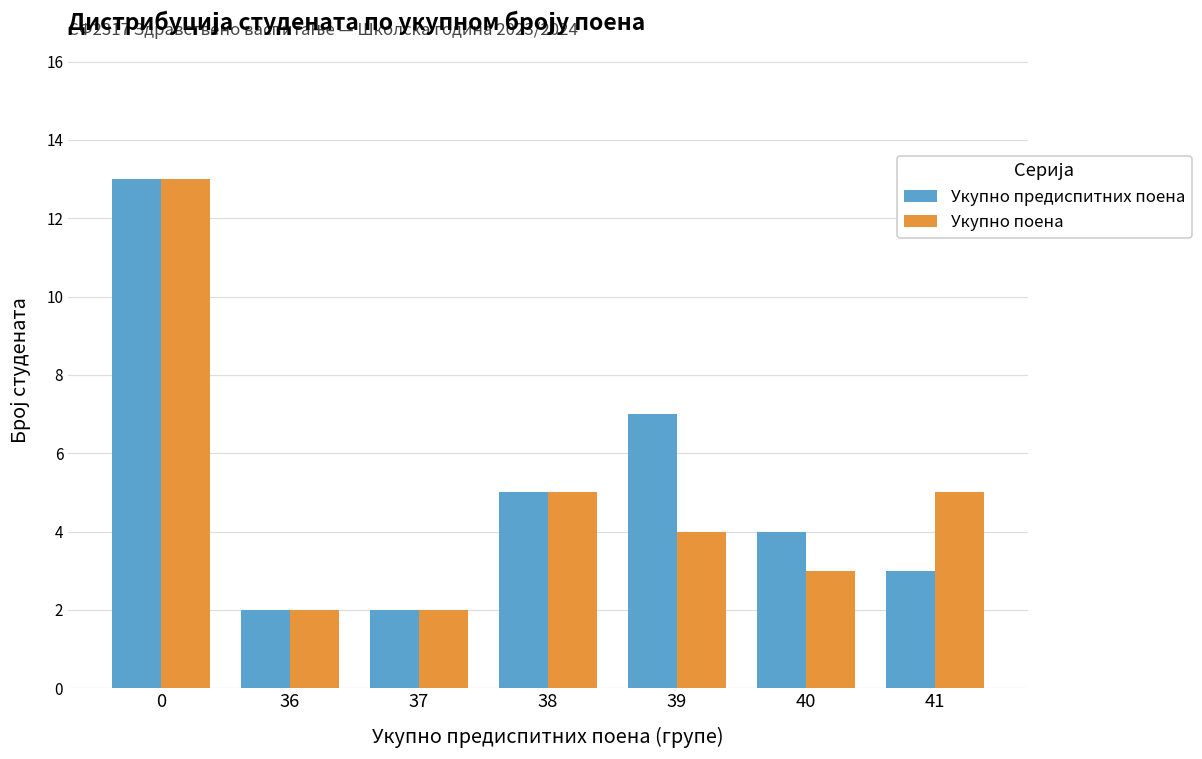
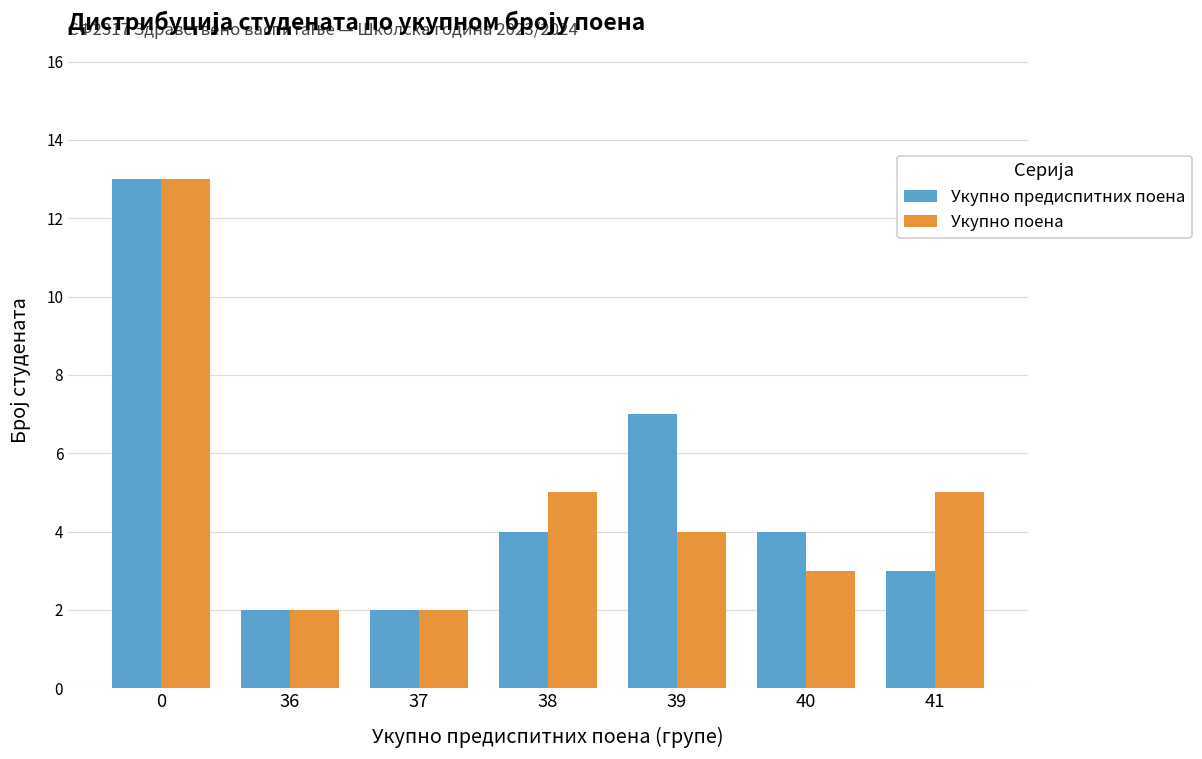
  {
    "Укупно предиспитних поена": {
      "0": 13,
      "36": 2,
      "37": 2,
-     "38": 5,
+     "38": 4,
      "39": 7,
      "40": 4,
      "41": 3
    },
    "Укупно поена": {
      "0": 13,
      "36": 2,
      "37": 2,
      "38": 5,
      "39": 4,
      "40": 3,
      "41": 5
    }
  }
